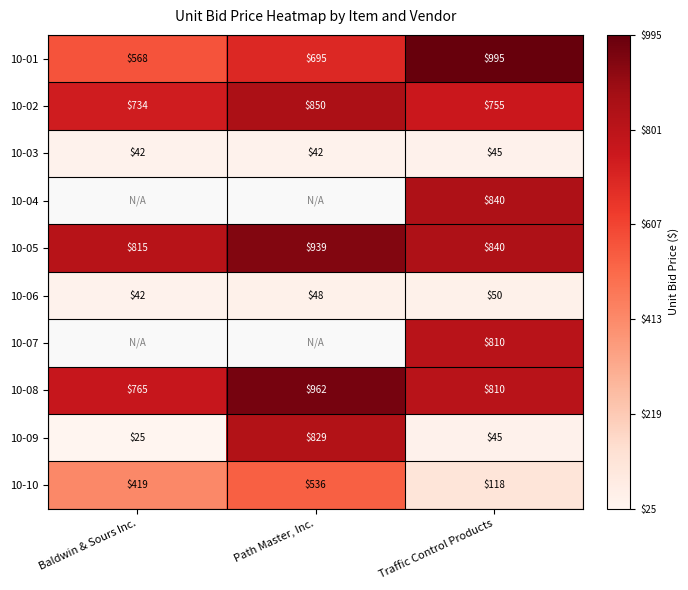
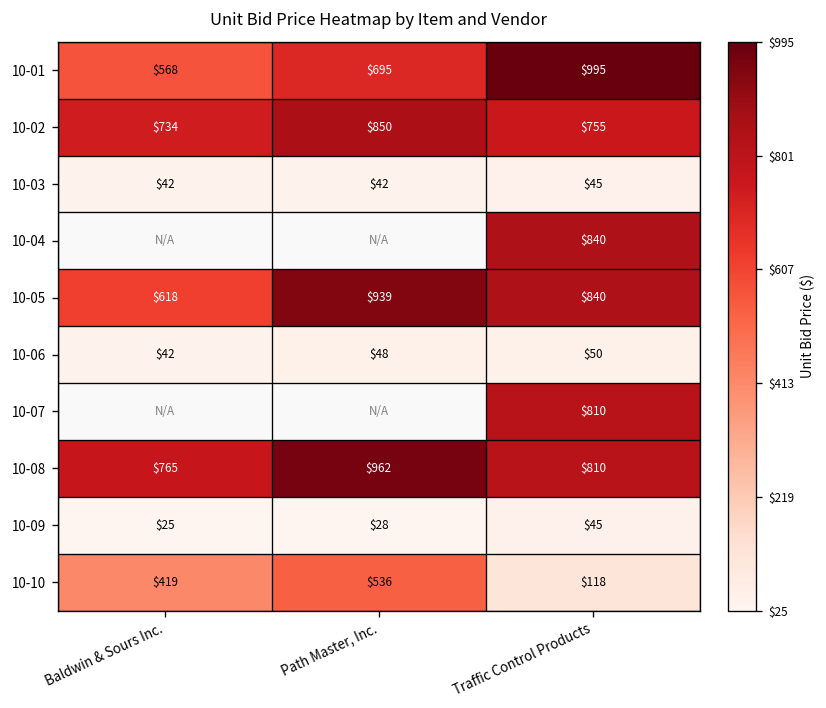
  {
    "10-01": {
      "Baldwin & Sours Inc.": "$568",
      "Path Master, Inc.": "$695",
      "Traffic Control Products": "$995"
    },
    "10-02": {
      "Baldwin & Sours Inc.": "$734",
      "Path Master, Inc.": "$850",
      "Traffic Control Products": "$755"
    },
    "10-03": {
      "Baldwin & Sours Inc.": "$42",
      "Path Master, Inc.": "$42",
      "Traffic Control Products": "$45"
    },
    "10-04": {
      "Traffic Control Products": "$840"
    },
    "10-05": {
-     "Baldwin & Sours Inc.": "$815",
+     "Baldwin & Sours Inc.": "$618",
      "Path Master, Inc.": "$939",
      "Traffic Control Products": "$840"
    },
    "10-06": {
      "Baldwin & Sours Inc.": "$42",
      "Path Master, Inc.": "$48",
      "Traffic Control Products": "$50"
    },
    "10-07": {
      "Traffic Control Products": "$810"
    },
    "10-08": {
      "Baldwin & Sours Inc.": "$765",
      "Path Master, Inc.": "$962",
      "Traffic Control Products": "$810"
    },
    "10-09": {
      "Baldwin & Sours Inc.": "$25",
-     "Path Master, Inc.": "$829",
+     "Path Master, Inc.": "$28",
      "Traffic Control Products": "$45"
    },
    "10-10": {
      "Baldwin & Sours Inc.": "$419",
      "Path Master, Inc.": "$536",
      "Traffic Control Products": "$118"
    }
  }
